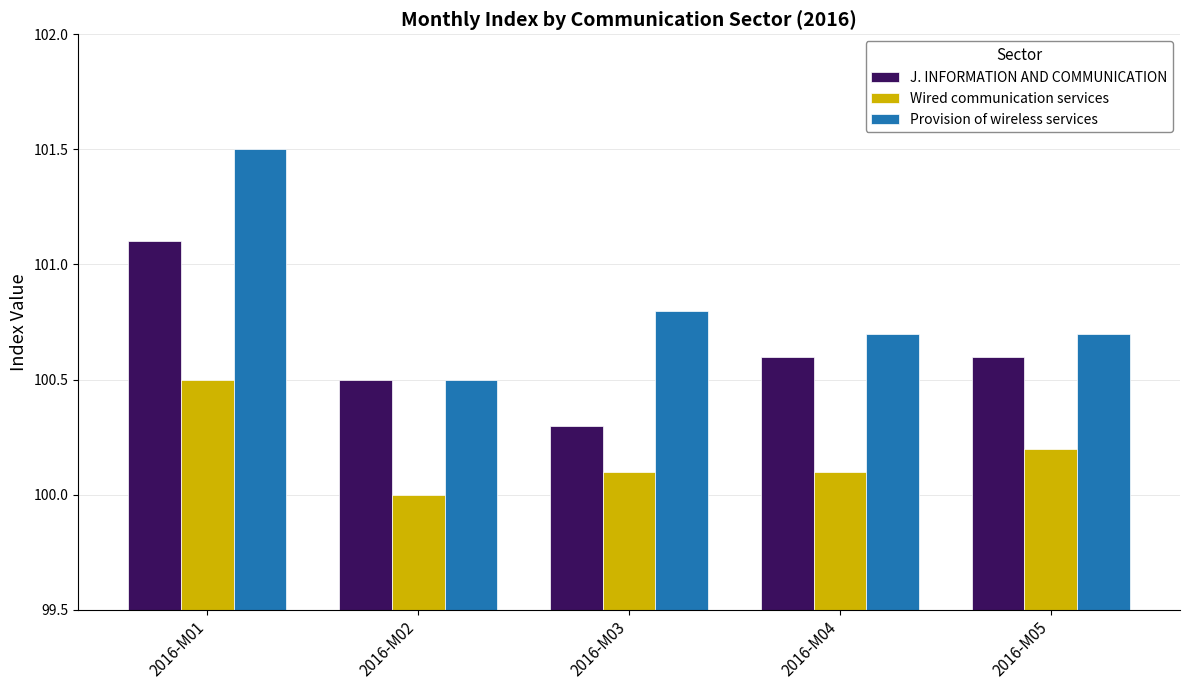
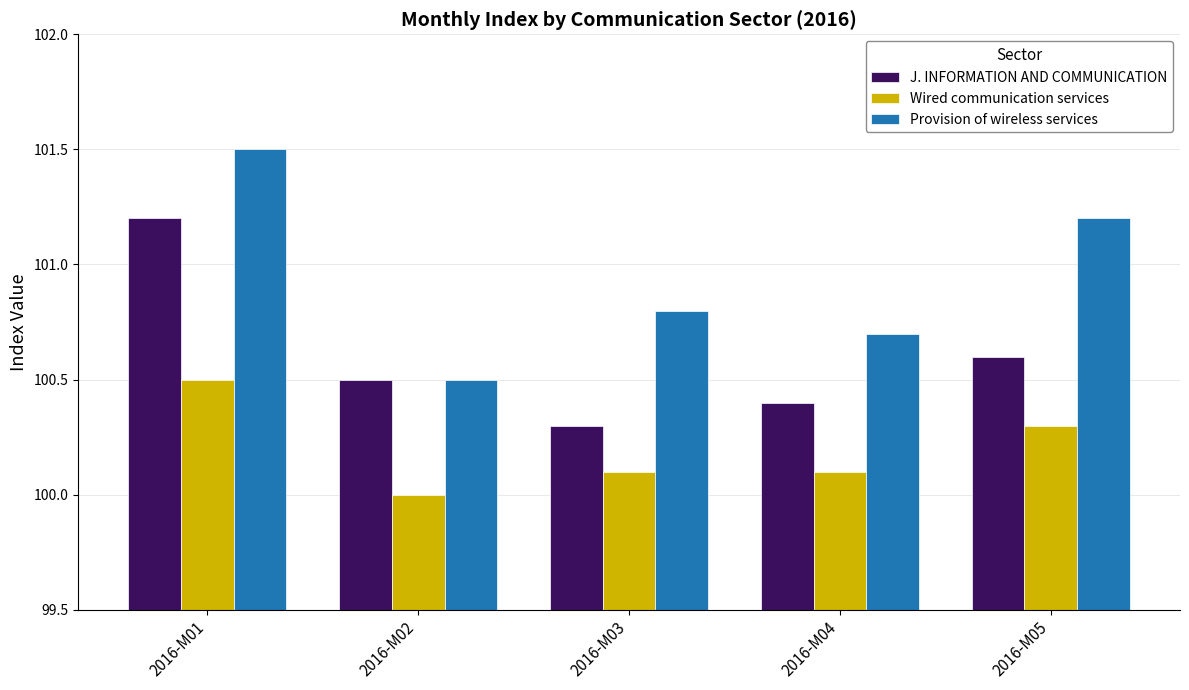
  {
    "J. INFORMATION AND COMMUNICATION": {
-     "2016-M01": 101.1,
+     "2016-M01": 101.2,
      "2016-M02": 100.5,
      "2016-M03": 100.3,
-     "2016-M04": 100.6,
+     "2016-M04": 100.4,
      "2016-M05": 100.6
    },
    "Wired communication services": {
      "2016-M01": 100.5,
      "2016-M02": 100.0,
      "2016-M03": 100.1,
      "2016-M04": 100.1,
-     "2016-M05": 100.2
+     "2016-M05": 100.3
    },
    "Provision of wireless services": {
      "2016-M01": 101.5,
      "2016-M02": 100.5,
      "2016-M03": 100.8,
      "2016-M04": 100.7,
-     "2016-M05": 100.7
+     "2016-M05": 101.2
    }
  }
